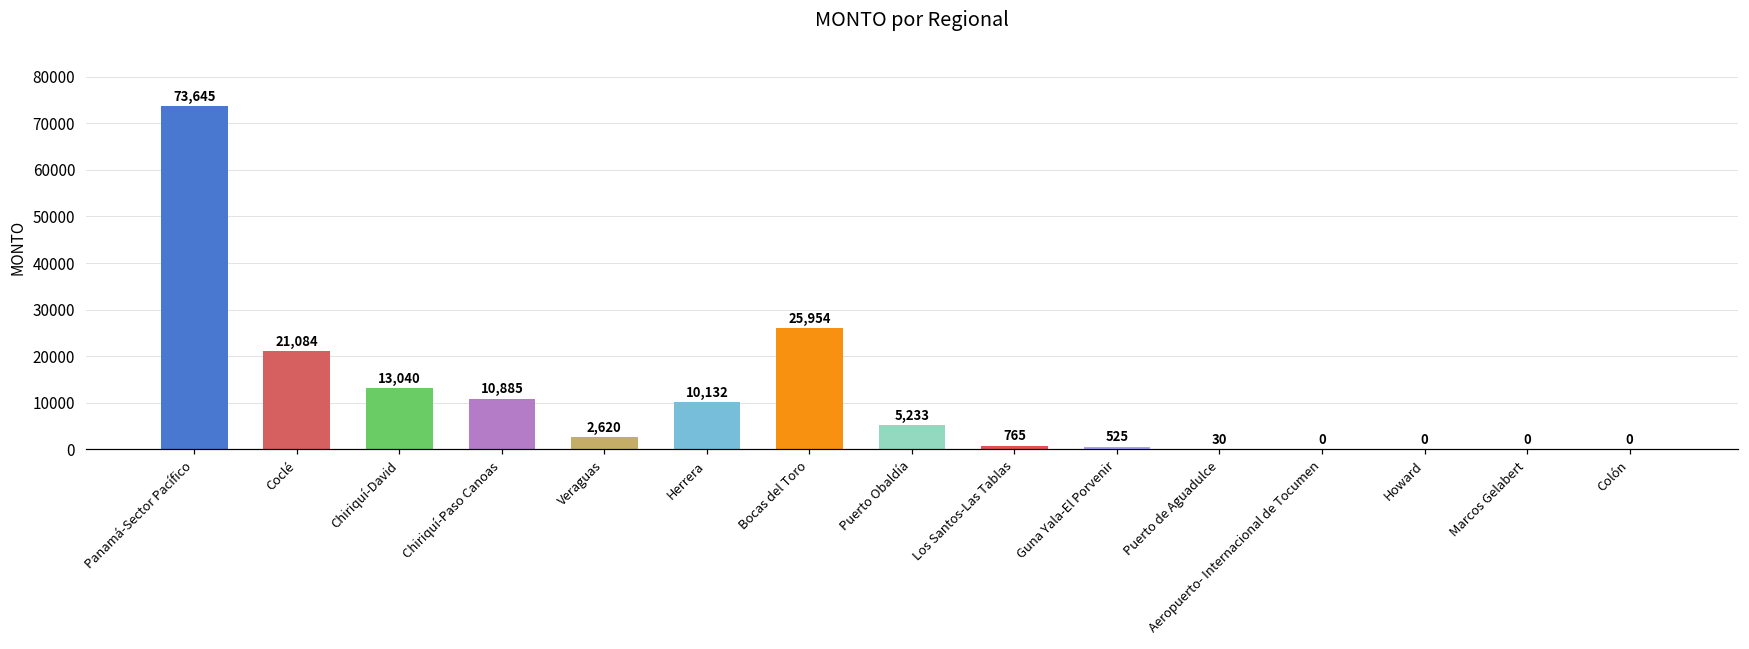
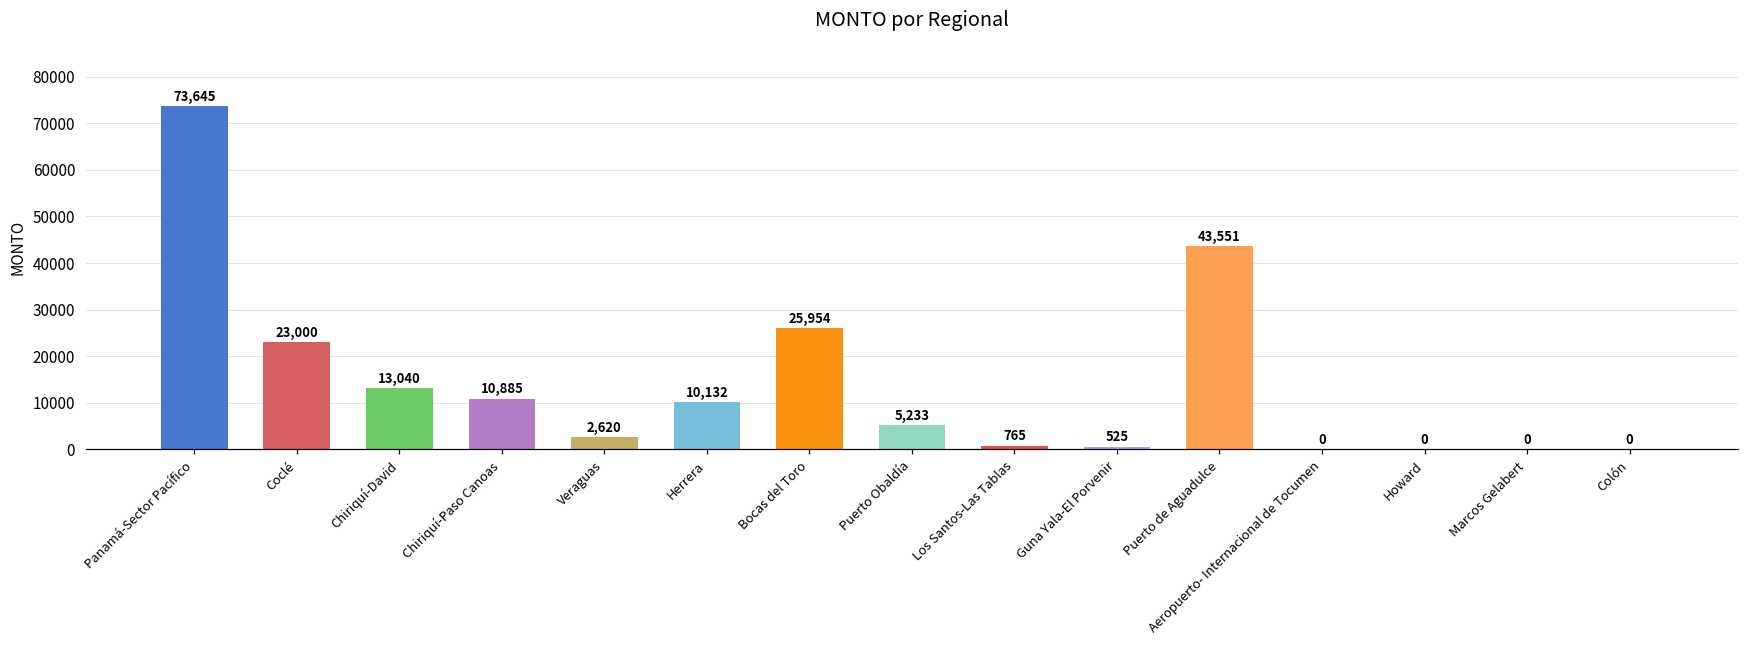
  {
    "Panamá-Sector Pacífico": "73,645",
-   "Coclé": "21,084",
+   "Coclé": "23,000",
    "Chiriquí-David": "13,040",
    "Chiriquí-Paso Canoas": "10,885",
    "Veraguas": "2,620",
    "Herrera": "10,132",
    "Bocas del Toro": "25,954",
    "Puerto Obaldía": "5,233",
    "Los Santos-Las Tablas": "765",
    "Guna Yala-El Porvenir": "525",
-   "Puerto de Aguadulce": "30",
+   "Puerto de Aguadulce": "43,551",
    "Aeropuerto- Internacional de Tocumen": "0",
    "Howard": "0",
    "Marcos Gelabert": "0",
    "Colón": "0"
  }
